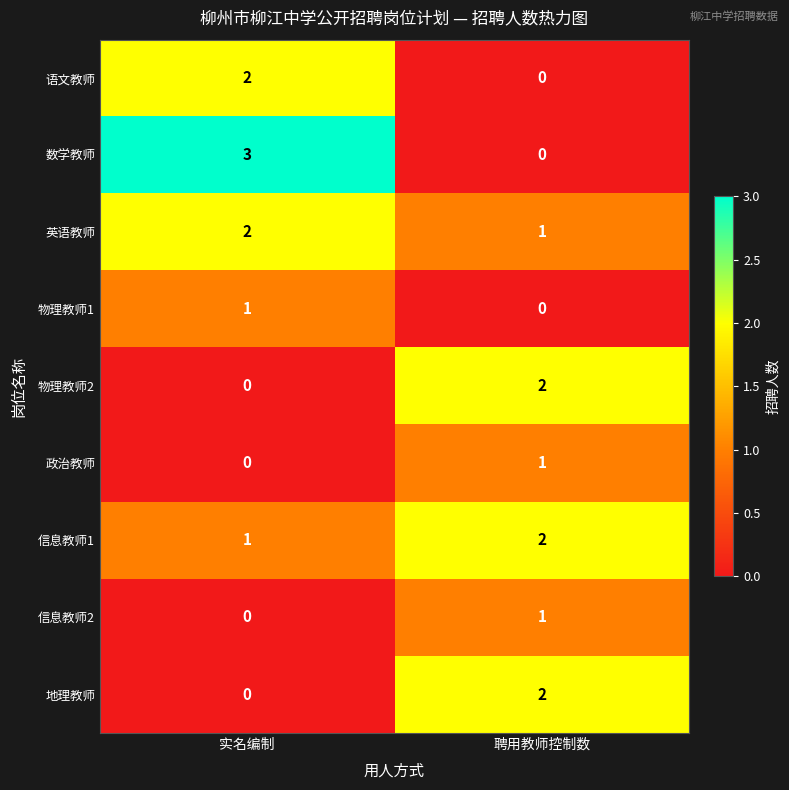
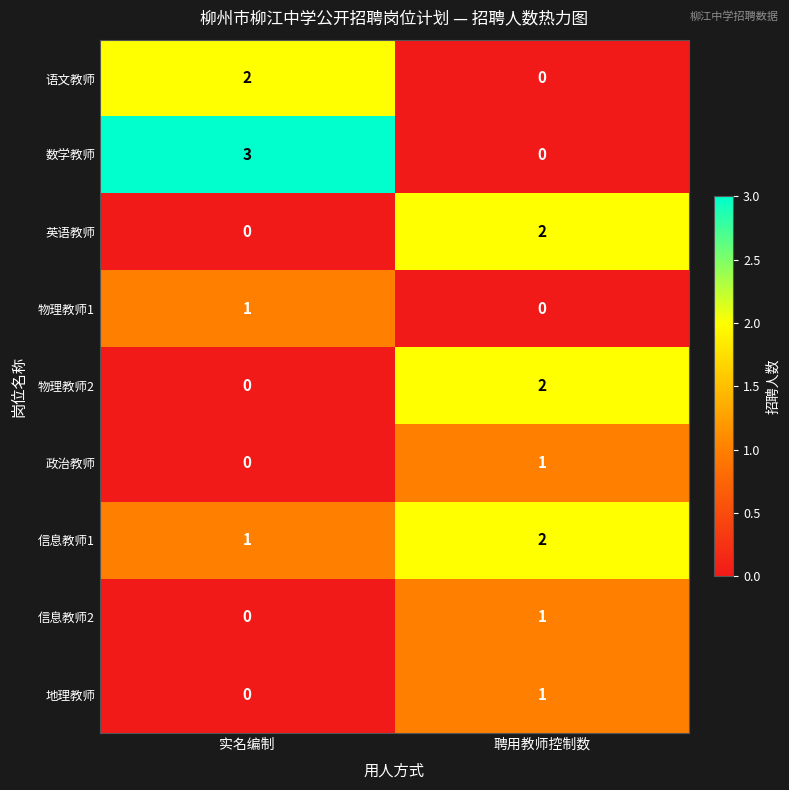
  {
    "语文教师": {
      "实名编制": 2,
      "聘用教师控制数": 0
    },
    "数学教师": {
      "实名编制": 3,
      "聘用教师控制数": 0
    },
    "英语教师": {
-     "实名编制": 2,
-     "聘用教师控制数": 1
+     "实名编制": 0,
+     "聘用教师控制数": 2
    },
    "物理教师1": {
      "实名编制": 1,
      "聘用教师控制数": 0
    },
    "物理教师2": {
      "实名编制": 0,
      "聘用教师控制数": 2
    },
    "政治教师": {
      "实名编制": 0,
      "聘用教师控制数": 1
    },
    "信息教师1": {
      "实名编制": 1,
      "聘用教师控制数": 2
    },
    "信息教师2": {
      "实名编制": 0,
      "聘用教师控制数": 1
    },
    "地理教师": {
      "实名编制": 0,
-     "聘用教师控制数": 2
+     "聘用教师控制数": 1
    }
  }
